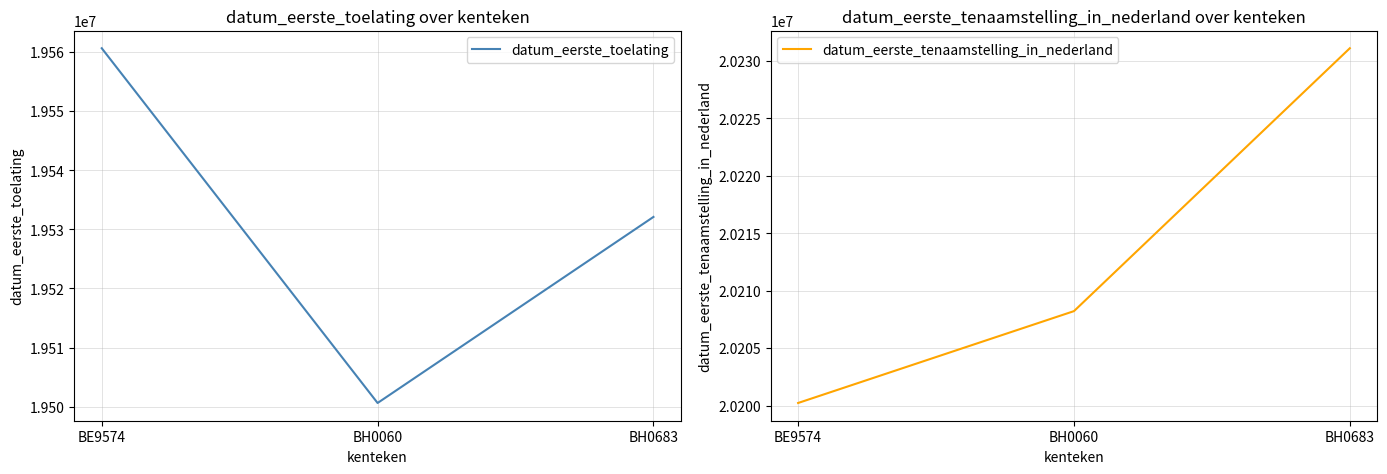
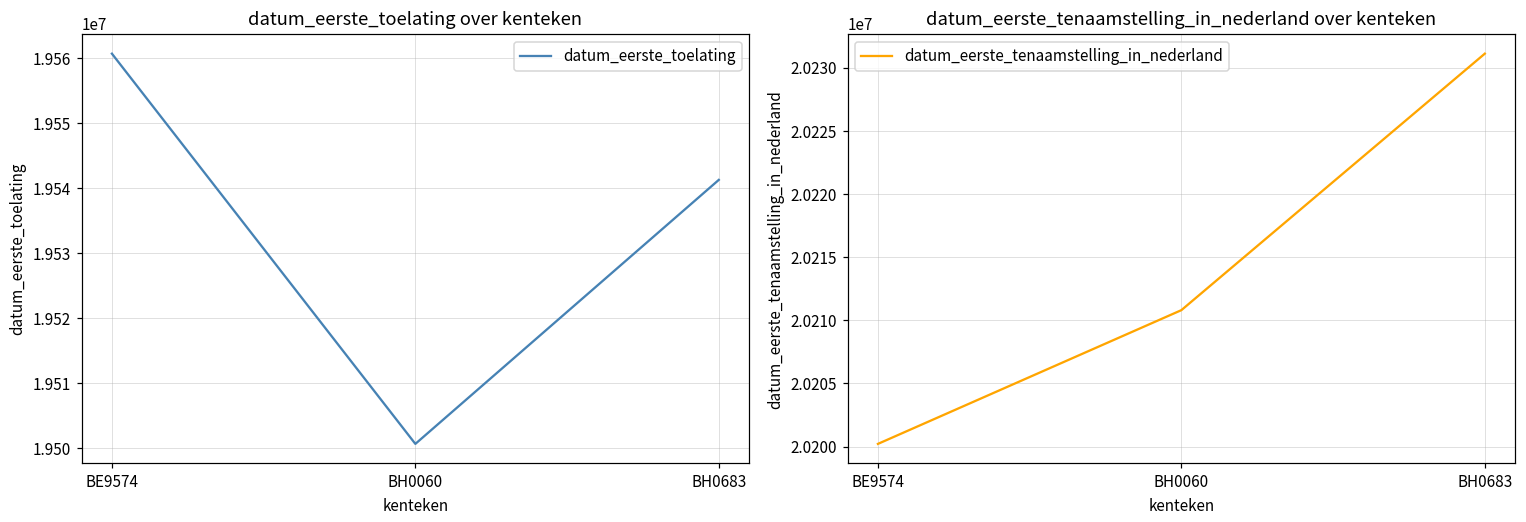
  {
    "datum_eerste_toelating over kenteken": {
      "BE9574": 19561000,
      "BH0060": 19501000,
-     "BH0683": 19532000
+     "BH0683": 19541000
    },
    "datum_eerste_tenaamstelling_in_nederland over kenteken": {
      "BE9574": 20200200,
-     "BH0060": 20208200,
+     "BH0060": 20210800,
      "BH0683": 20231100
    }
  }
